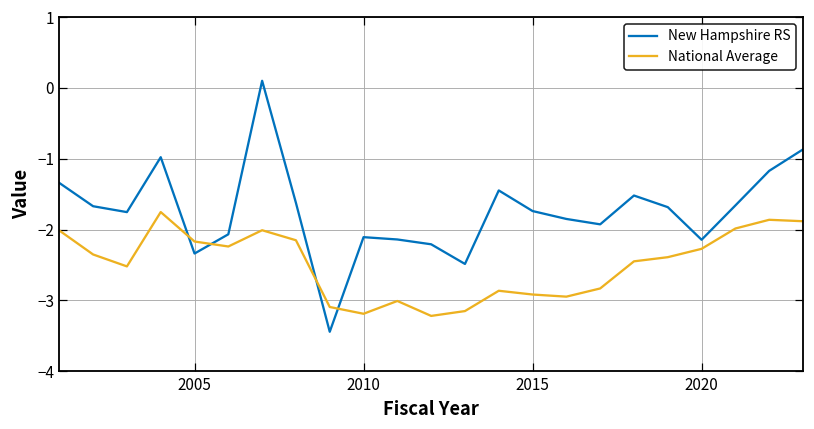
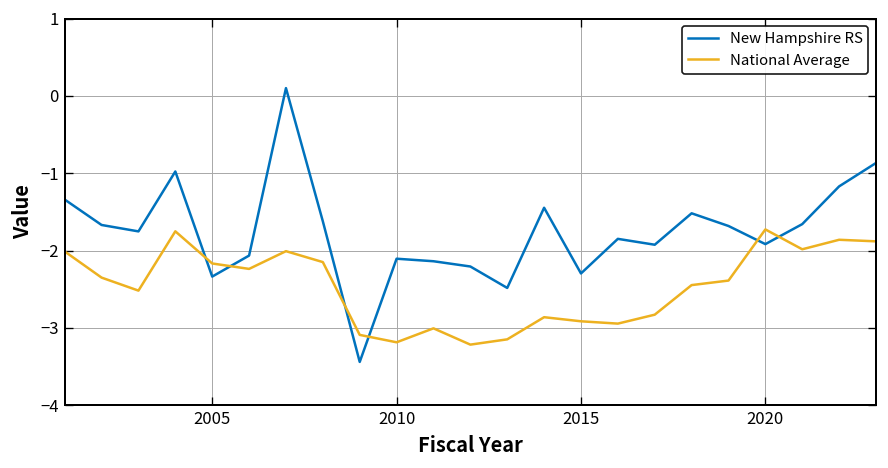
  {
    "New Hampshire RS": {
      "2005": -2.3,
      "2010": -2.1,
-     "2015": -1.7,
-     "2020": -2.1
+     "2015": -2.3,
+     "2020": -1.9
    },
    "National Average": {
      "2005": -2.2,
      "2010": -3.2,
      "2015": -2.9,
-     "2020": -2.3
+     "2020": -1.7
    }
  }
